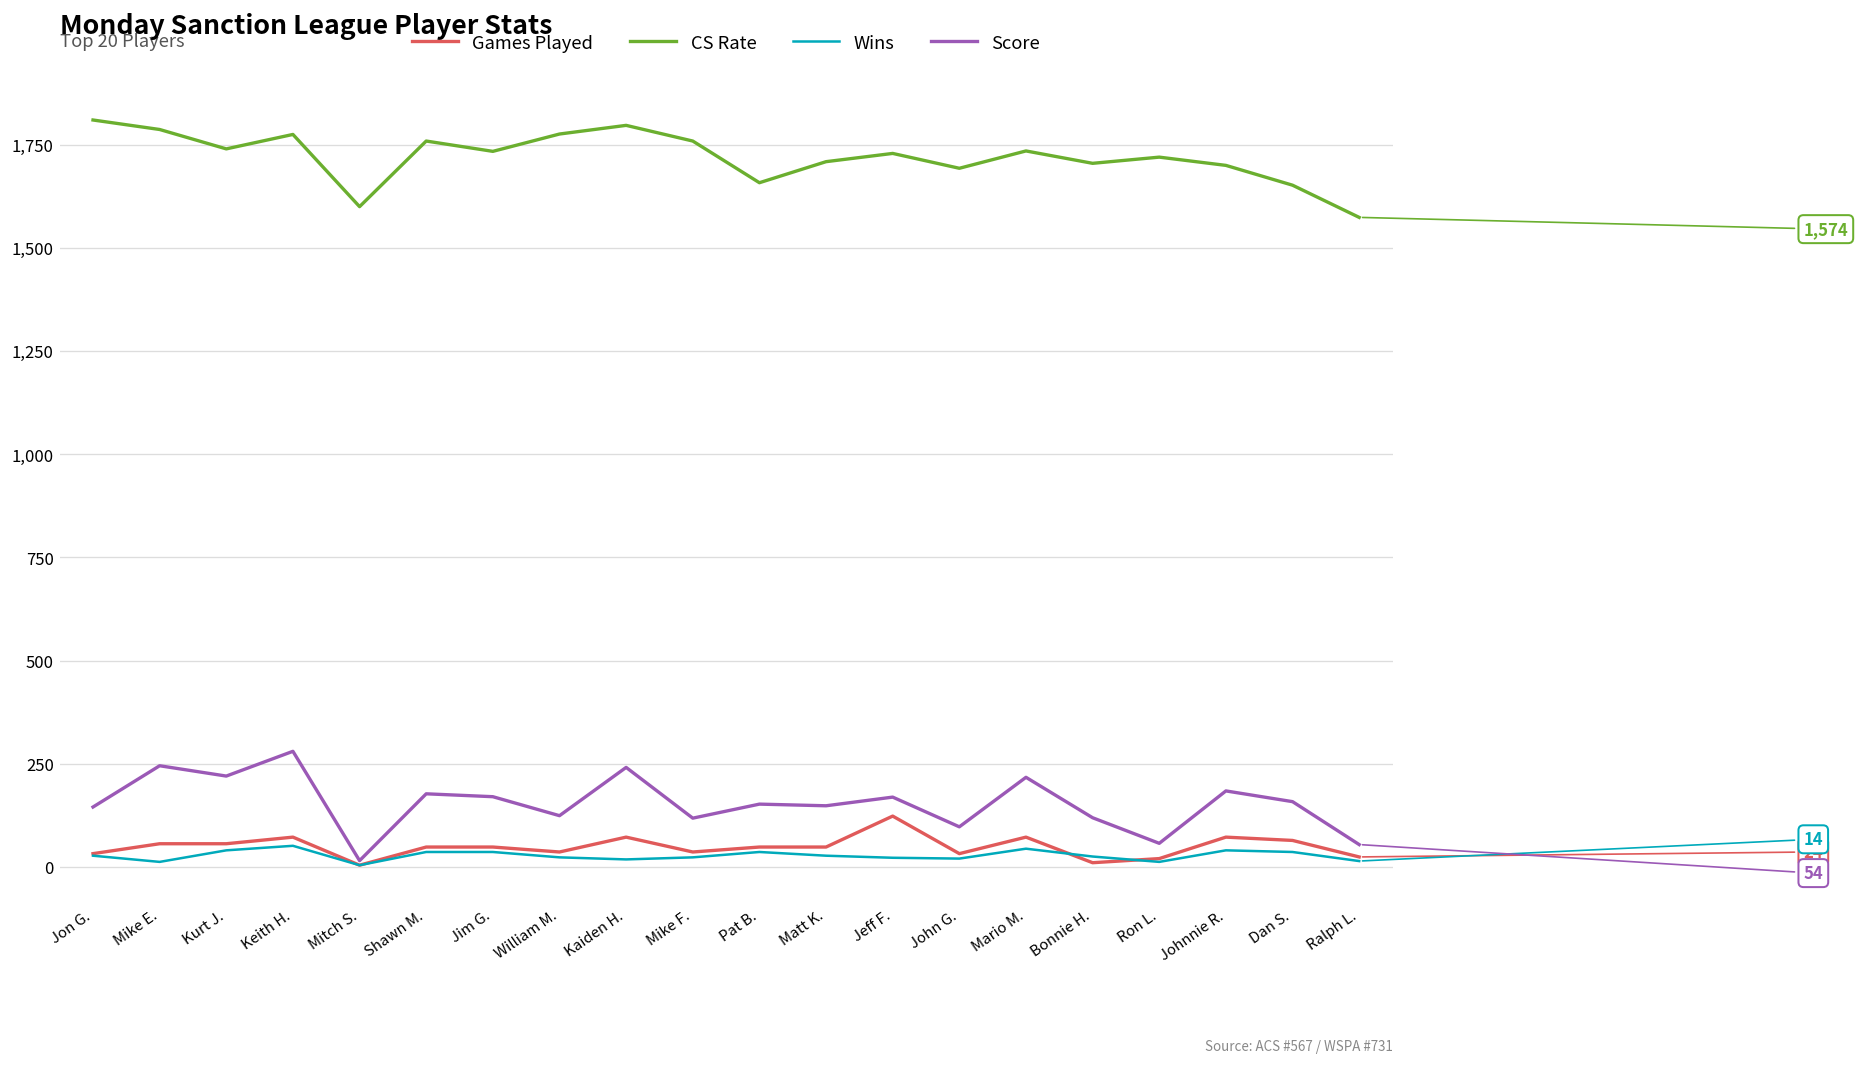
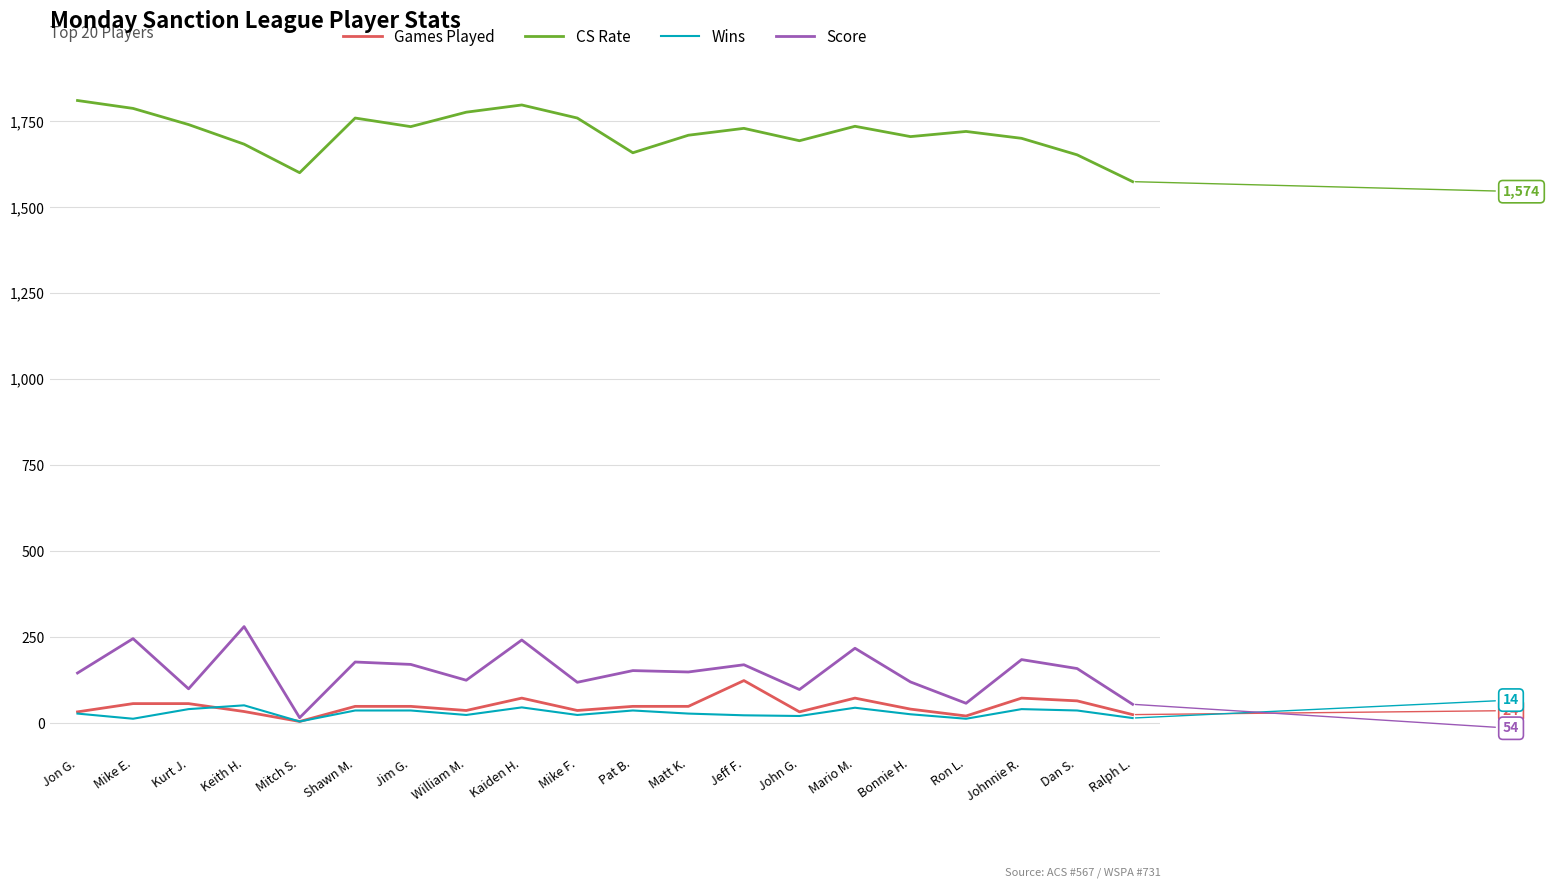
  {
    "Games Played": {
      "Mike E.": "60",
      "Kurt J.": "60",
-     "Keith H.": "70",
+     "Keith H.": "30",
      "Shawn M.": "50",
      "Jim G.": "50",
      "William M.": "40",
      "Kaiden H.": "70",
      "Mike F.": "40",
      "Pat B.": "50",
      "Matt K.": "50",
      "Jeff F.": "120",
      "John G.": "30",
      "Mario M.": "70",
-     "Bonnie H.": "10",
+     "Bonnie H.": "40",
      "Ron L.": "20",
      "Johnnie R.": "70",
      "Dan S.": "60"
    },
    "CS Rate": {
      "Jon G.": "1,810",
      "Mike E.": "1,790",
      "Kurt J.": "1,740",
-     "Keith H.": "1,780",
+     "Keith H.": "1,680",
      "Mitch S.": "1,600",
      "Shawn M.": "1,760",
      "Jim G.": "1,730",
      "William M.": "1,780",
      "Kaiden H.": "1,800",
      "Mike F.": "1,760",
      "Pat B.": "1,660",
      "Matt K.": "1,710",
      "Jeff F.": "1,730",
      "John G.": "1,690",
      "Mario M.": "1,740",
      "Bonnie H.": "1,710",
      "Ron L.": "1,720",
      "Johnnie R.": "1,700",
      "Dan S.": "1,650"
    },
    "Wins": {
      "Mike E.": "10",
      "Kurt J.": "40",
      "Keith H.": "50",
      "Shawn M.": "40",
      "Jim G.": "40",
      "William M.": "20",
-     "Kaiden H.": "20",
+     "Kaiden H.": "50",
      "Mike F.": "20",
      "Pat B.": "40",
      "Matt K.": "30",
      "Jeff F.": "20",
      "John G.": "20",
      "Mario M.": "40",
      "Bonnie H.": "30",
      "Ron L.": "10",
      "Johnnie R.": "40",
      "Dan S.": "40"
    },
    "Score": {
      "Jon G.": "150",
      "Mike E.": "250",
-     "Kurt J.": "220",
+     "Kurt J.": "100",
      "Keith H.": "280",
      "Mitch S.": "20",
      "Shawn M.": "180",
      "Jim G.": "170",
      "William M.": "120",
      "Kaiden H.": "240",
      "Mike F.": "120",
      "Pat B.": "150",
      "Matt K.": "150",
      "Jeff F.": "170",
      "John G.": "100",
      "Mario M.": "220",
      "Bonnie H.": "120",
      "Ron L.": "60",
      "Johnnie R.": "180",
      "Dan S.": "160"
    }
  }
